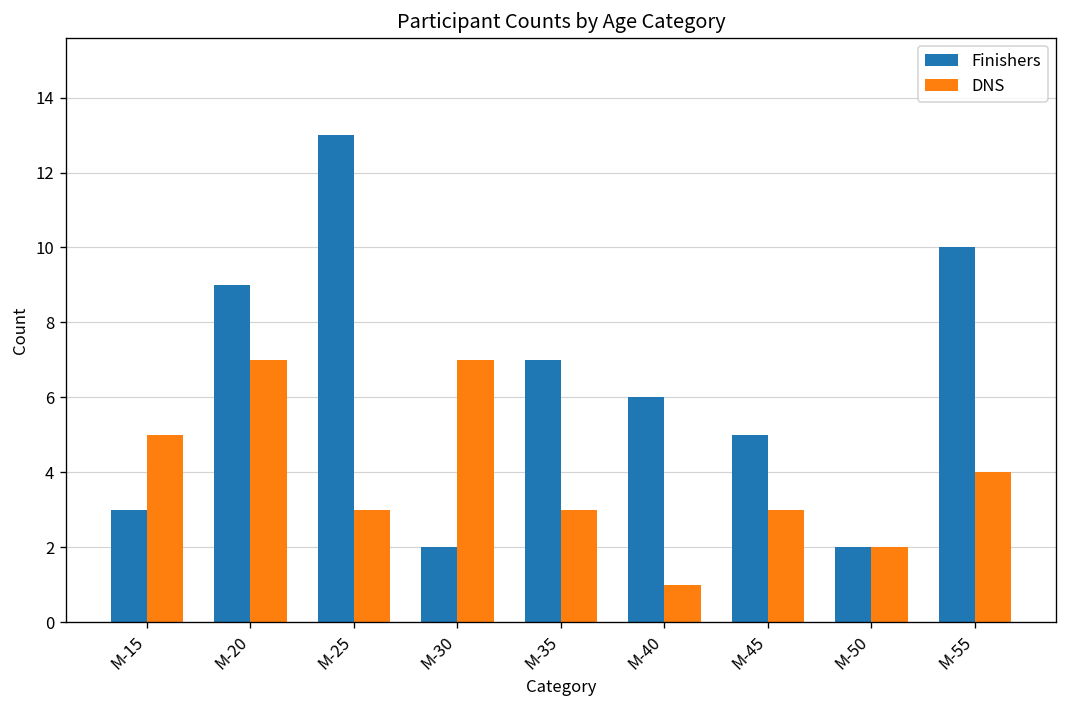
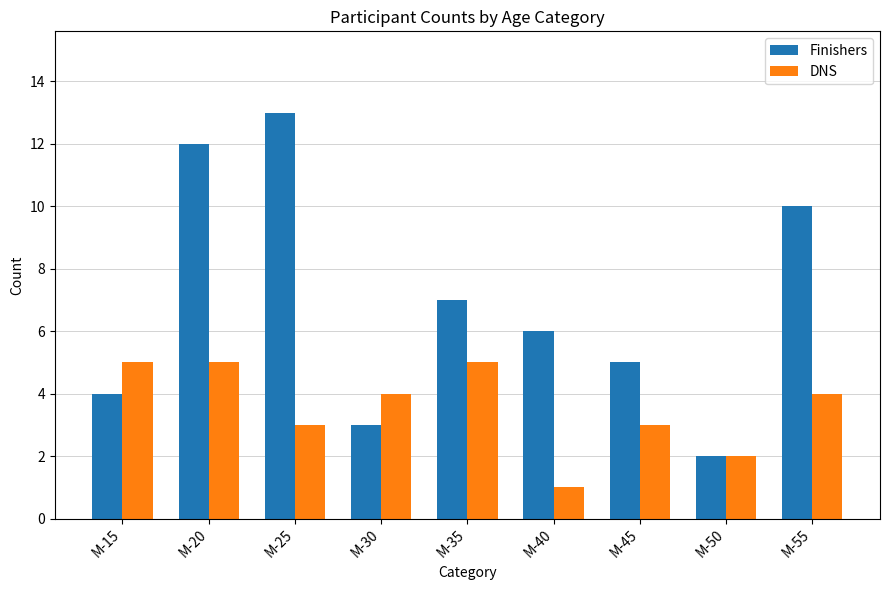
  {
    "Finishers": {
-     "M-15": 3,
-     "M-20": 9,
+     "M-15": 4,
+     "M-20": 12,
      "M-25": 13,
-     "M-30": 2,
+     "M-30": 3,
      "M-35": 7,
      "M-40": 6,
      "M-45": 5,
      "M-50": 2,
      "M-55": 10
    },
    "DNS": {
      "M-15": 5,
-     "M-20": 7,
+     "M-20": 5,
      "M-25": 3,
-     "M-30": 7,
-     "M-35": 3,
+     "M-30": 4,
+     "M-35": 5,
      "M-40": 1,
      "M-45": 3,
      "M-50": 2,
      "M-55": 4
    }
  }
